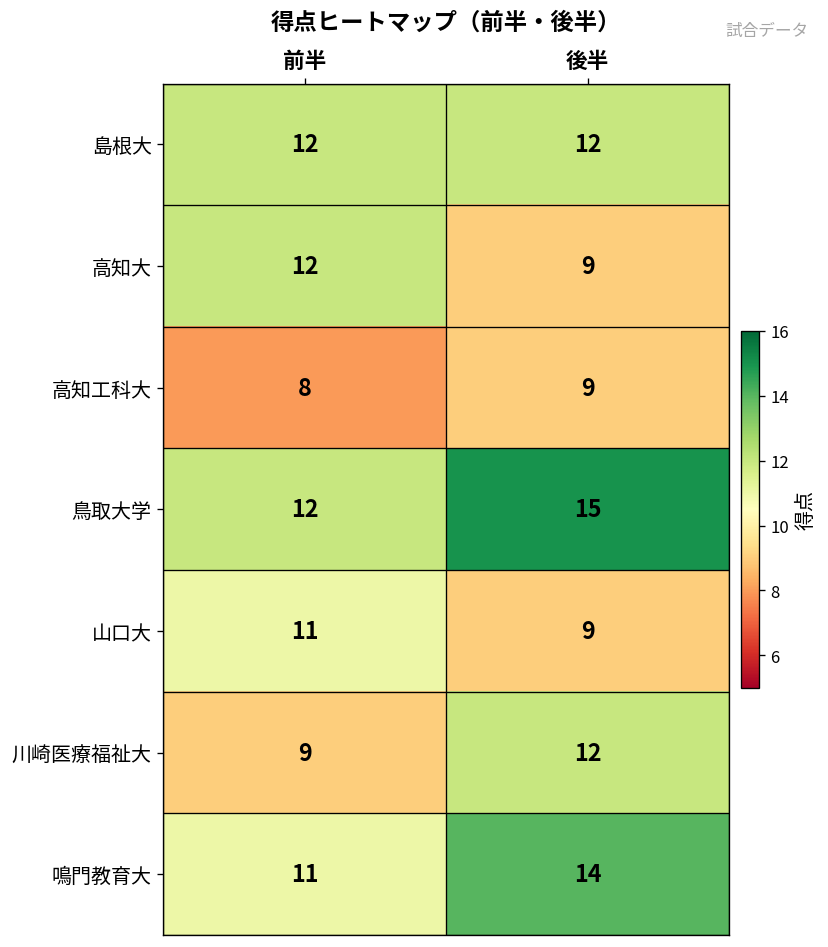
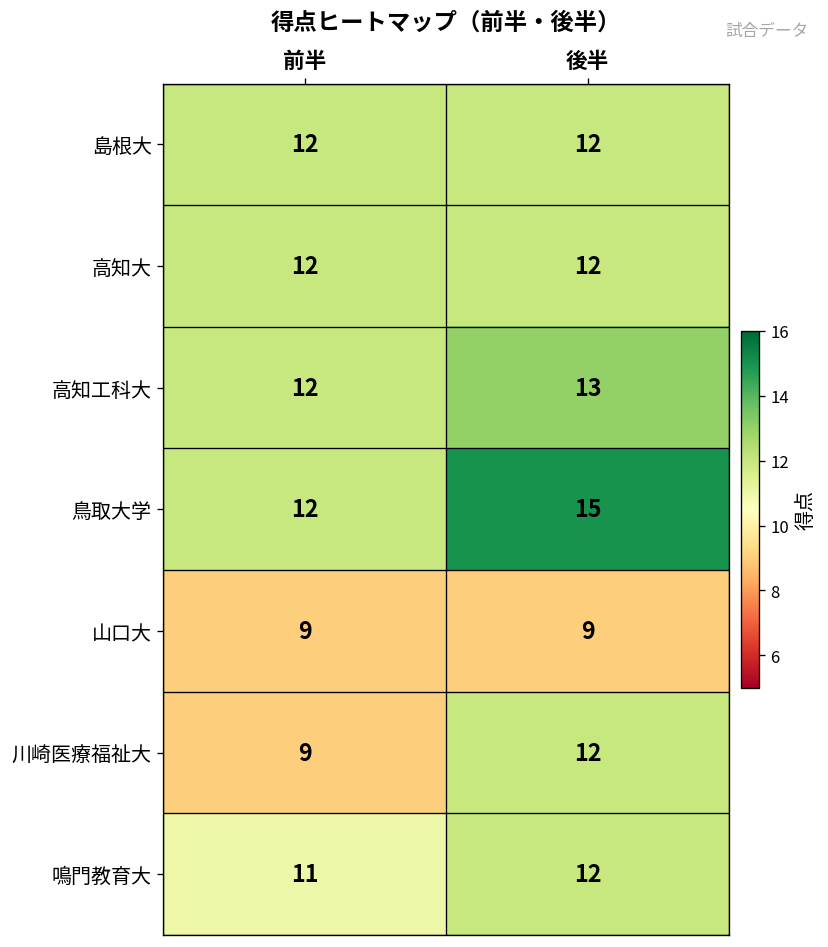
  {
    "島根大": {
      "前半": 12,
      "後半": 12
    },
    "高知大": {
      "前半": 12,
-     "後半": 9
+     "後半": 12
    },
    "高知工科大": {
-     "前半": 8,
-     "後半": 9
+     "前半": 12,
+     "後半": 13
    },
    "鳥取大学": {
      "前半": 12,
      "後半": 15
    },
    "山口大": {
-     "前半": 11,
+     "前半": 9,
      "後半": 9
    },
    "川崎医療福祉大": {
      "前半": 9,
      "後半": 12
    },
    "鳴門教育大": {
      "前半": 11,
-     "後半": 14
+     "後半": 12
    }
  }
